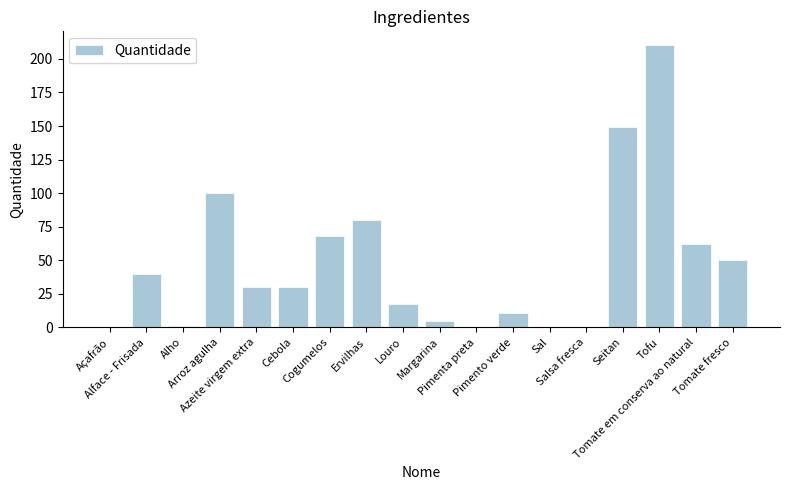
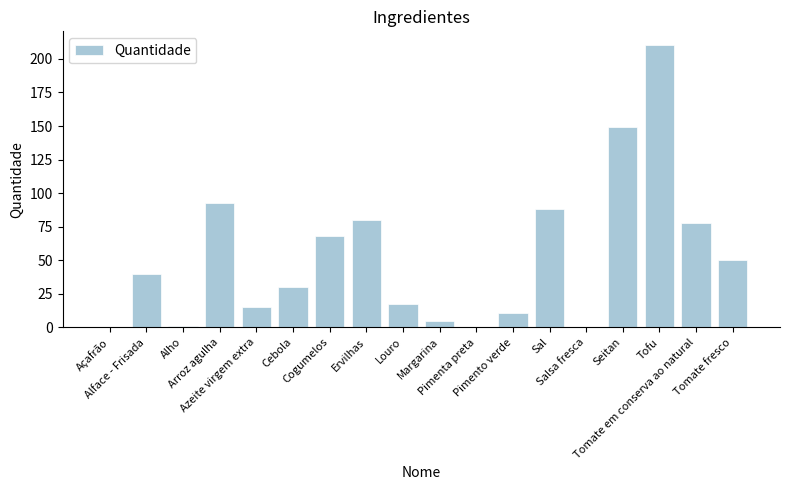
  {
    "Alface - Frisada": 40,
-   "Arroz agulha": 100,
-   "Azeite virgem extra": 30,
+   "Arroz agulha": 93,
+   "Azeite virgem extra": 15,
    "Cebola": 30,
    "Cogumelos": 68,
    "Ervilhas": 80,
    "Louro": 17,
    "Margarina": 5,
    "Pimento verde": 11,
-   "Sal": 0,
+   "Sal": 89,
    "Seitan": 149,
    "Tofu": 210,
-   "Tomate em conserva ao natural": 62,
+   "Tomate em conserva ao natural": 78,
    "Tomate fresco": 50
  }
